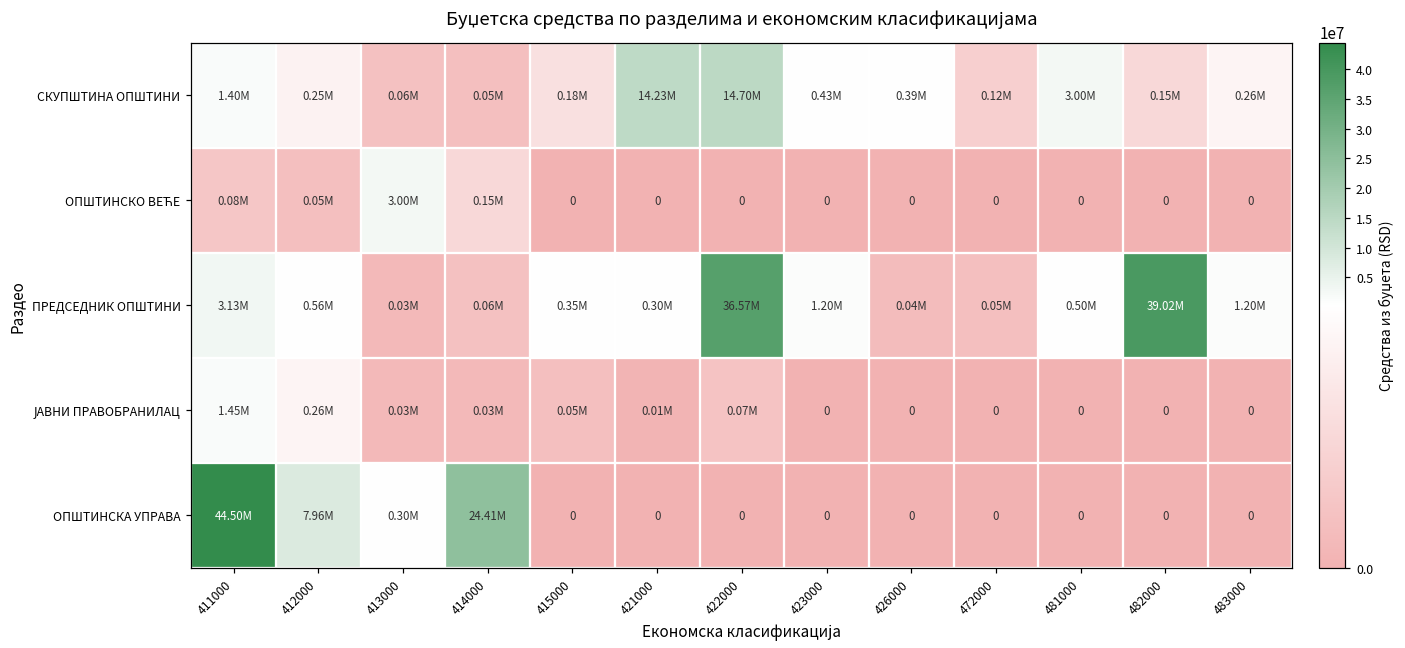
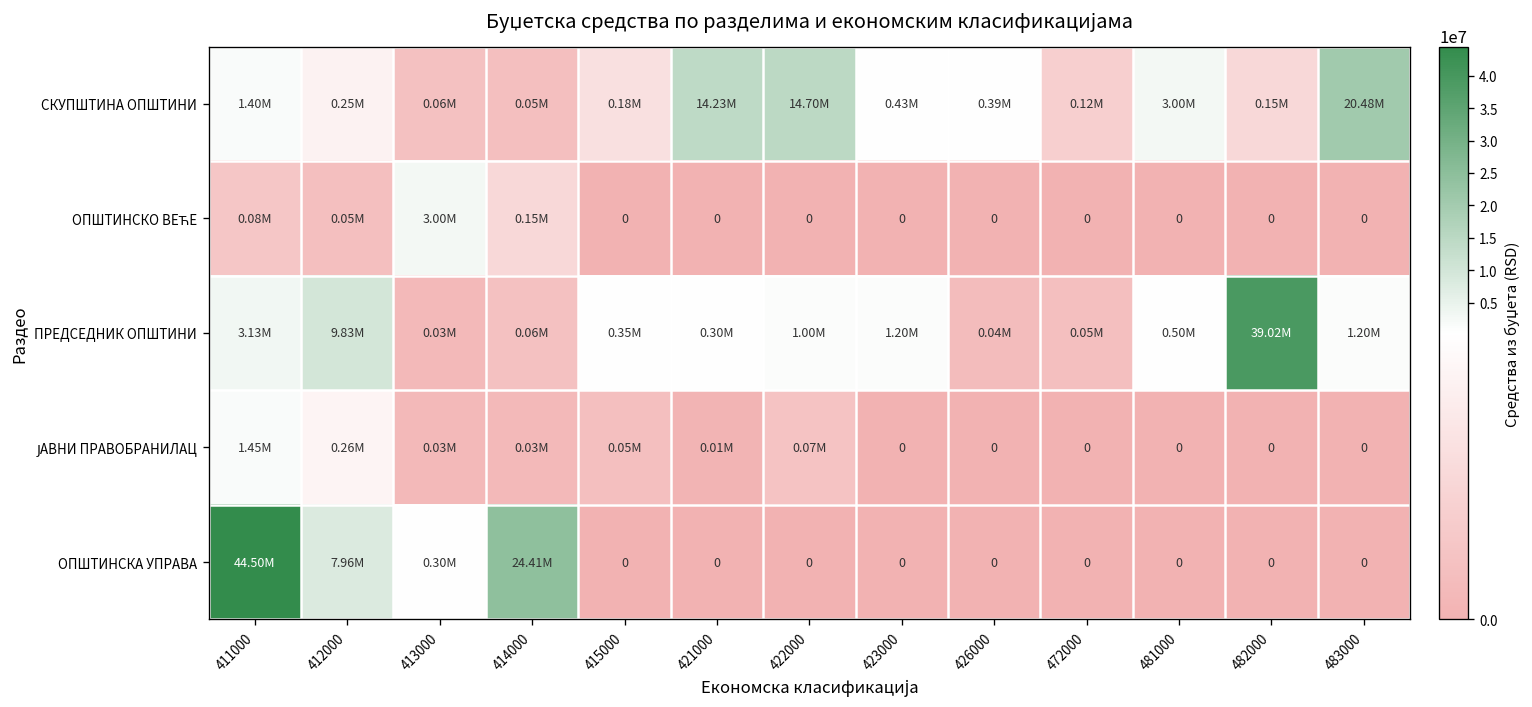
  {
    "СКУПШТИНА ОПШТИНИ": {
      "411000": "1.40M",
      "412000": "0.25M",
      "413000": "0.06M",
      "414000": "0.05M",
      "415000": "0.18M",
      "421000": "14.23M",
      "422000": "14.70M",
      "423000": "0.43M",
      "426000": "0.39M",
      "472000": "0.12M",
      "481000": "3.00M",
      "482000": "0.15M",
-     "483000": "0.26M"
+     "483000": "20.48M"
    },
    "ОПШТИНСКО ВЕЋЕ": {
      "411000": "0.08M",
      "412000": "0.05M",
      "413000": "3.00M",
      "414000": "0.15M",
      "415000": "0",
      "421000": "0",
      "422000": "0",
      "423000": "0",
      "426000": "0",
      "472000": "0",
      "481000": "0",
      "482000": "0",
      "483000": "0"
    },
    "ПРЕДСЕДНИК ОПШТИНИ": {
      "411000": "3.13M",
-     "412000": "0.56M",
+     "412000": "9.83M",
      "413000": "0.03M",
      "414000": "0.06M",
      "415000": "0.35M",
      "421000": "0.30M",
-     "422000": "36.57M",
+     "422000": "1.00M",
      "423000": "1.20M",
      "426000": "0.04M",
      "472000": "0.05M",
      "481000": "0.50M",
      "482000": "39.02M",
      "483000": "1.20M"
    },
    "ЈАВНИ ПРАВОБРАНИЛАЦ": {
      "411000": "1.45M",
      "412000": "0.26M",
      "413000": "0.03M",
      "414000": "0.03M",
      "415000": "0.05M",
      "421000": "0.01M",
      "422000": "0.07M",
      "423000": "0",
      "426000": "0",
      "472000": "0",
      "481000": "0",
      "482000": "0",
      "483000": "0"
    },
    "ОПШТИНСКА УПРАВА": {
      "411000": "44.50M",
      "412000": "7.96M",
      "413000": "0.30M",
      "414000": "24.41M",
      "415000": "0",
      "421000": "0",
      "422000": "0",
      "423000": "0",
      "426000": "0",
      "472000": "0",
      "481000": "0",
      "482000": "0",
      "483000": "0"
    }
  }
